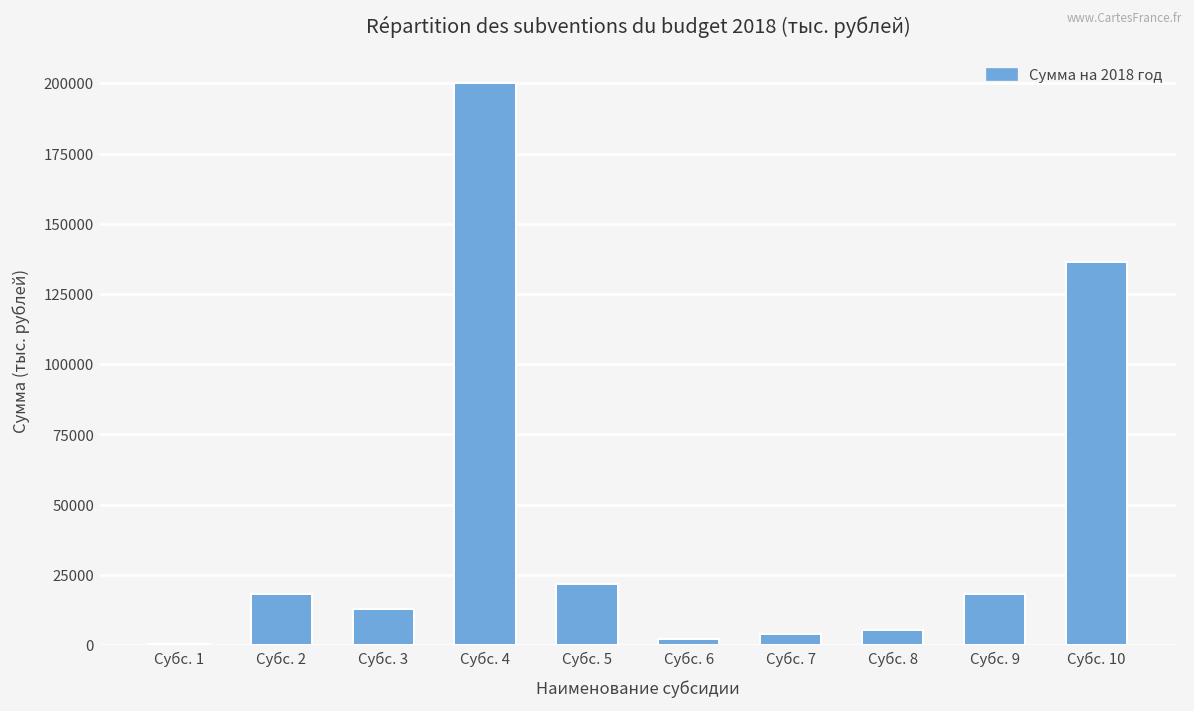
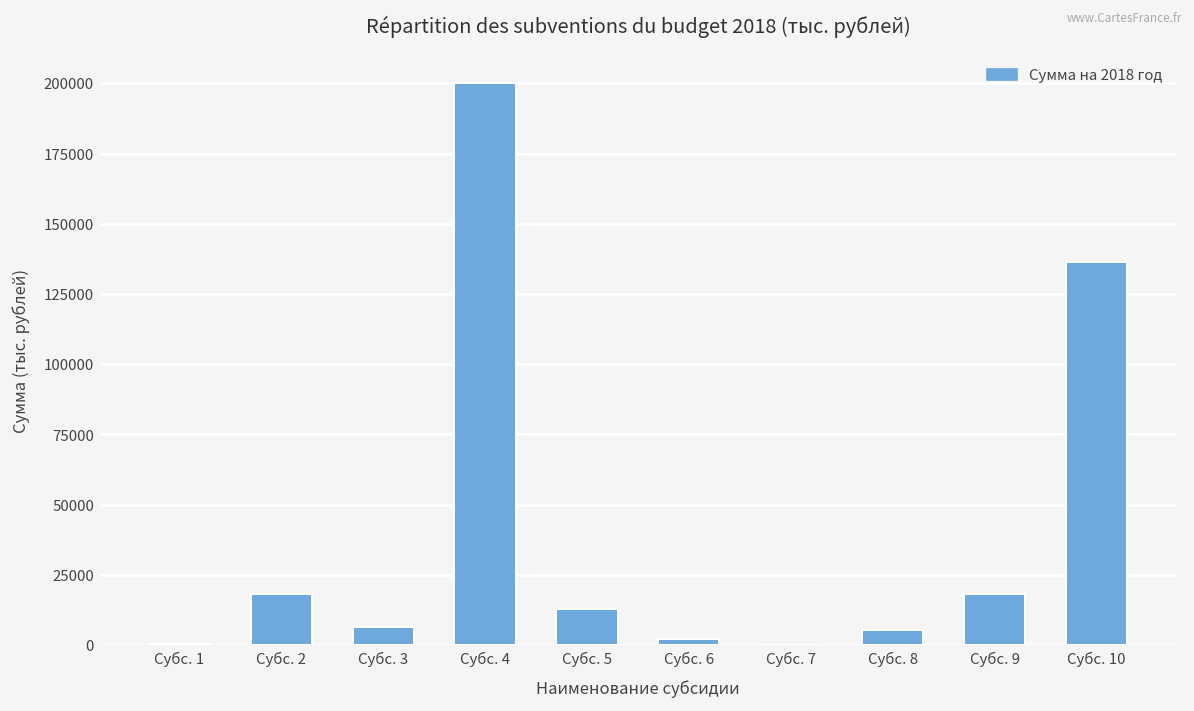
  {
    "Субс. 2": 18000,
-   "Субс. 3": 13000,
+   "Субс. 3": 7000,
    "Субс. 4": 200000,
-   "Субс. 5": 22000,
+   "Субс. 5": 13000,
    "Субс. 6": 2000,
-   "Субс. 7": 4000,
+   "Субс. 7": 0,
    "Субс. 8": 5000,
    "Субс. 9": 18000,
    "Субс. 10": 136000
  }
